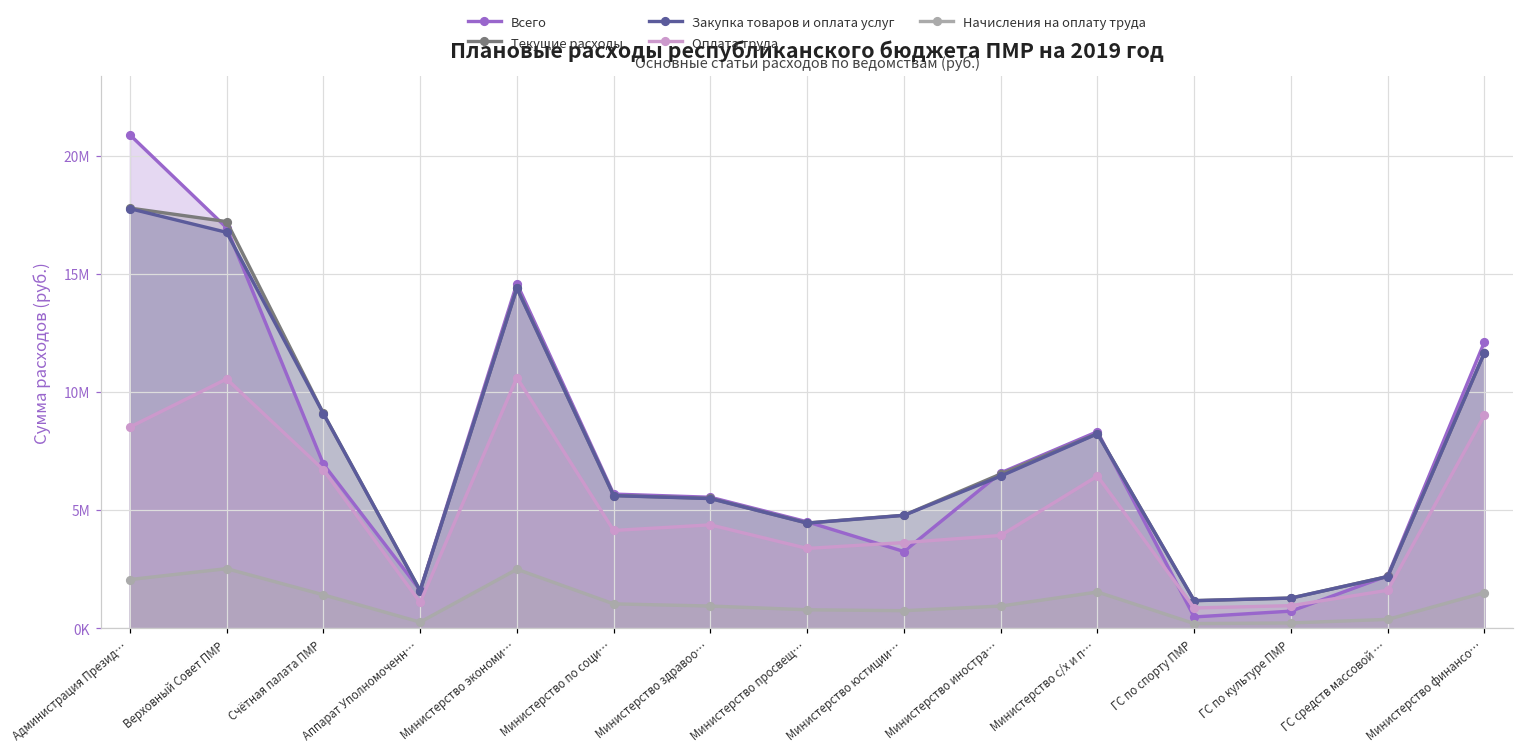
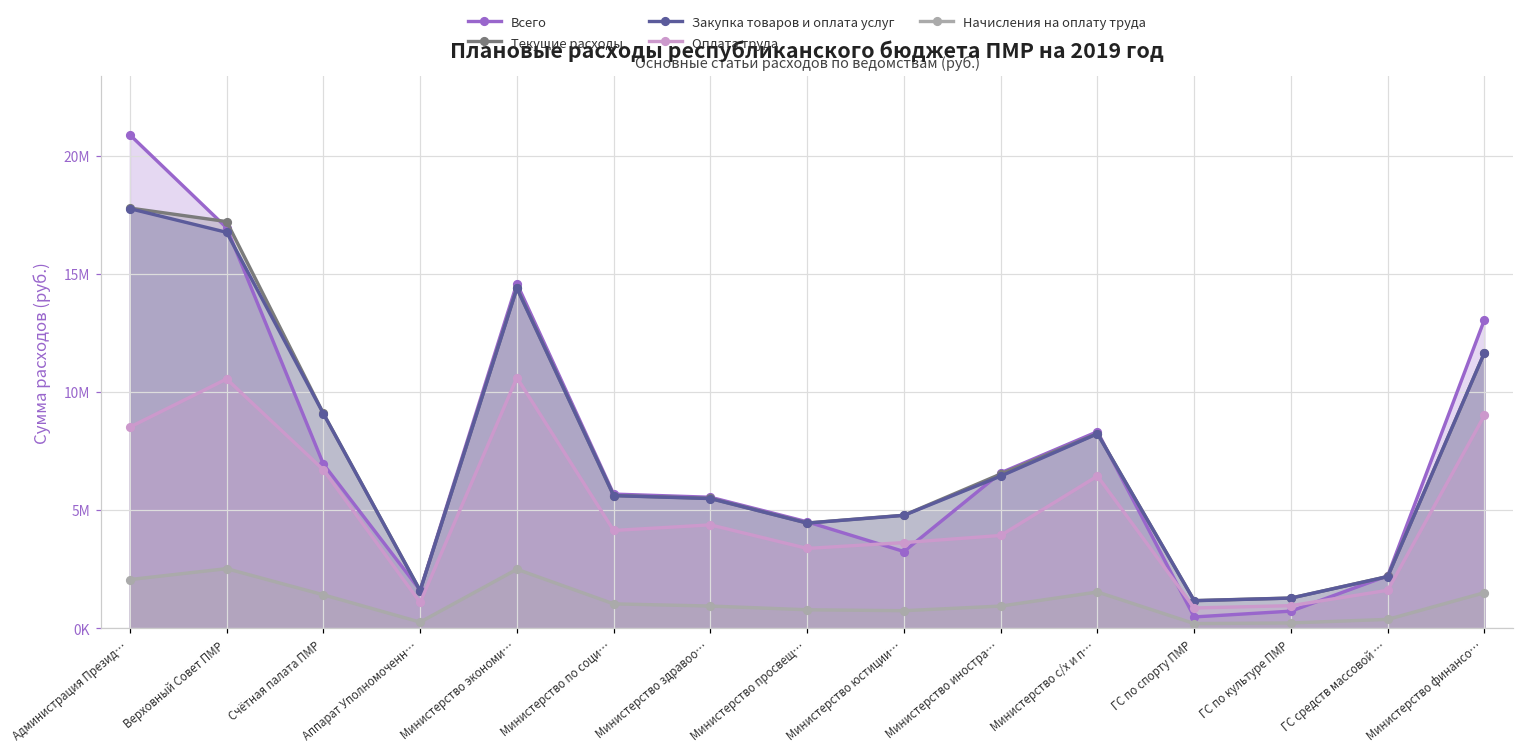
  {
    "Всего": {
      "Администрация Презид…": 20900000,
      "Верховный Совет ПМР": 16900000,
      "Счётная палата ПМР": 6900000,
      "Министерство экономи…": 14600000,
      "Министерство юстиции…": 3300000,
      "ГС по спорту ПМР": 500000,
      "ГС по культуре ПМР": 700000,
-     "Министерство финансо…": 12100000
+     "Министерство финансо…": 13100000
    }
  }
